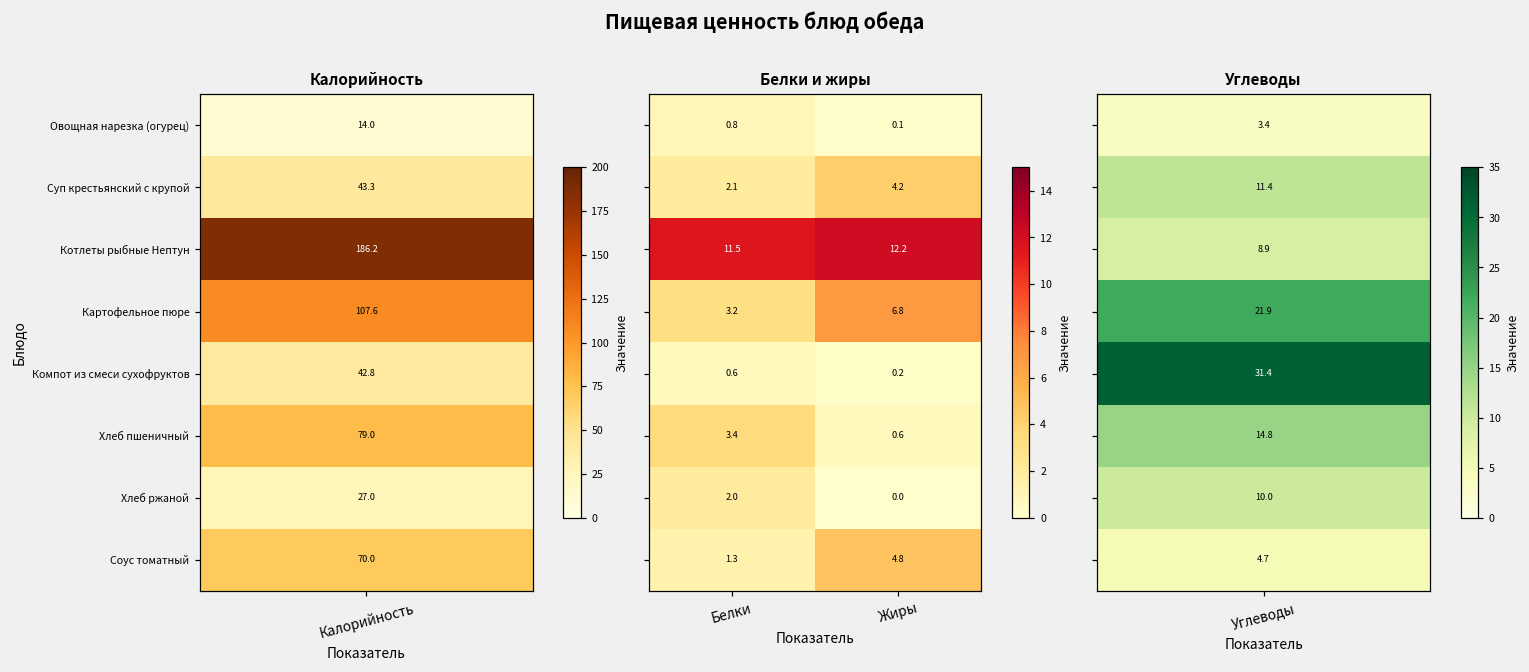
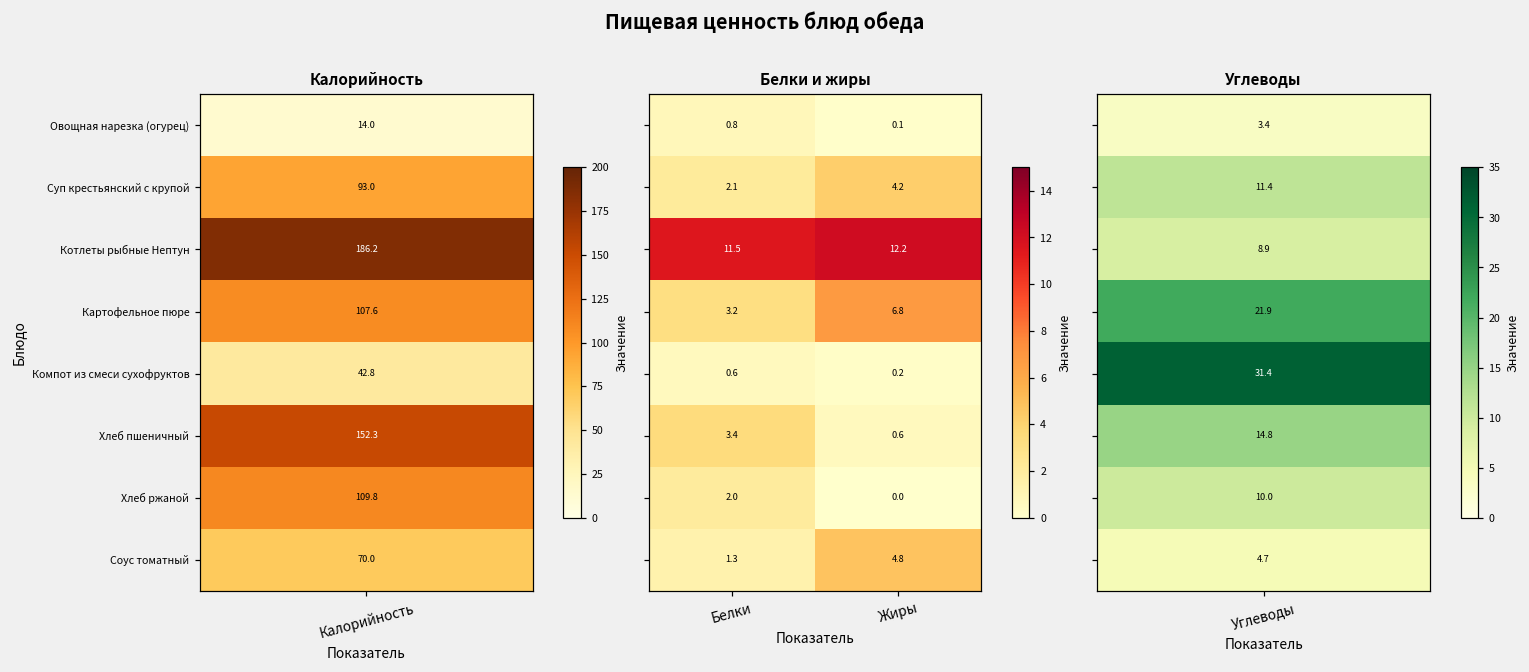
  {
    "Калорийность": {
      "Овощная нарезка (огурец)": {
        "Калорийность": 14.0
      },
      "Суп крестьянский с крупой": {
-       "Калорийность": 43.3
+       "Калорийность": 93.0
      },
      "Котлеты рыбные Нептун": {
        "Калорийность": 186.2
      },
      "Картофельное пюре": {
        "Калорийность": 107.6
      },
      "Компот из смеси сухофруктов": {
        "Калорийность": 42.8
      },
      "Хлеб пшеничный": {
-       "Калорийность": 79.0
+       "Калорийность": 152.3
      },
      "Хлеб ржаной": {
-       "Калорийность": 27.0
+       "Калорийность": 109.8
      },
      "Соус томатный": {
        "Калорийность": 70.0
      }
    }
  }
